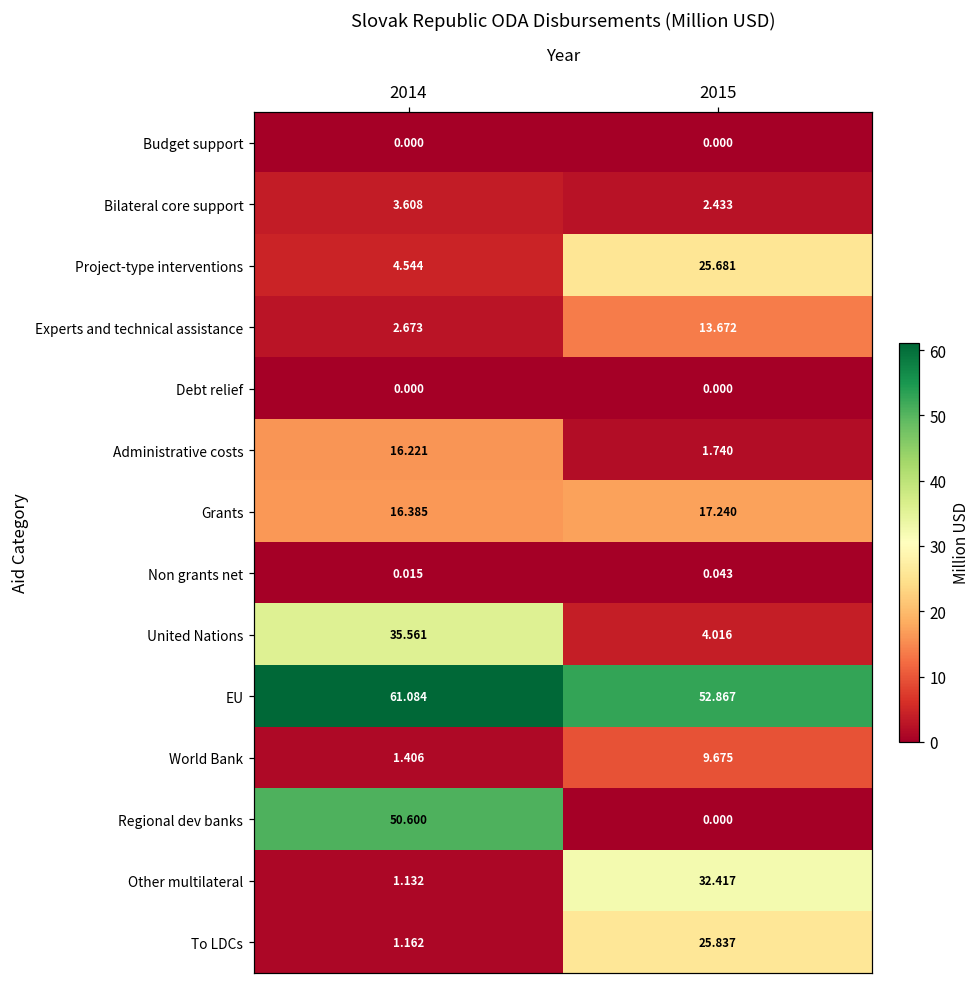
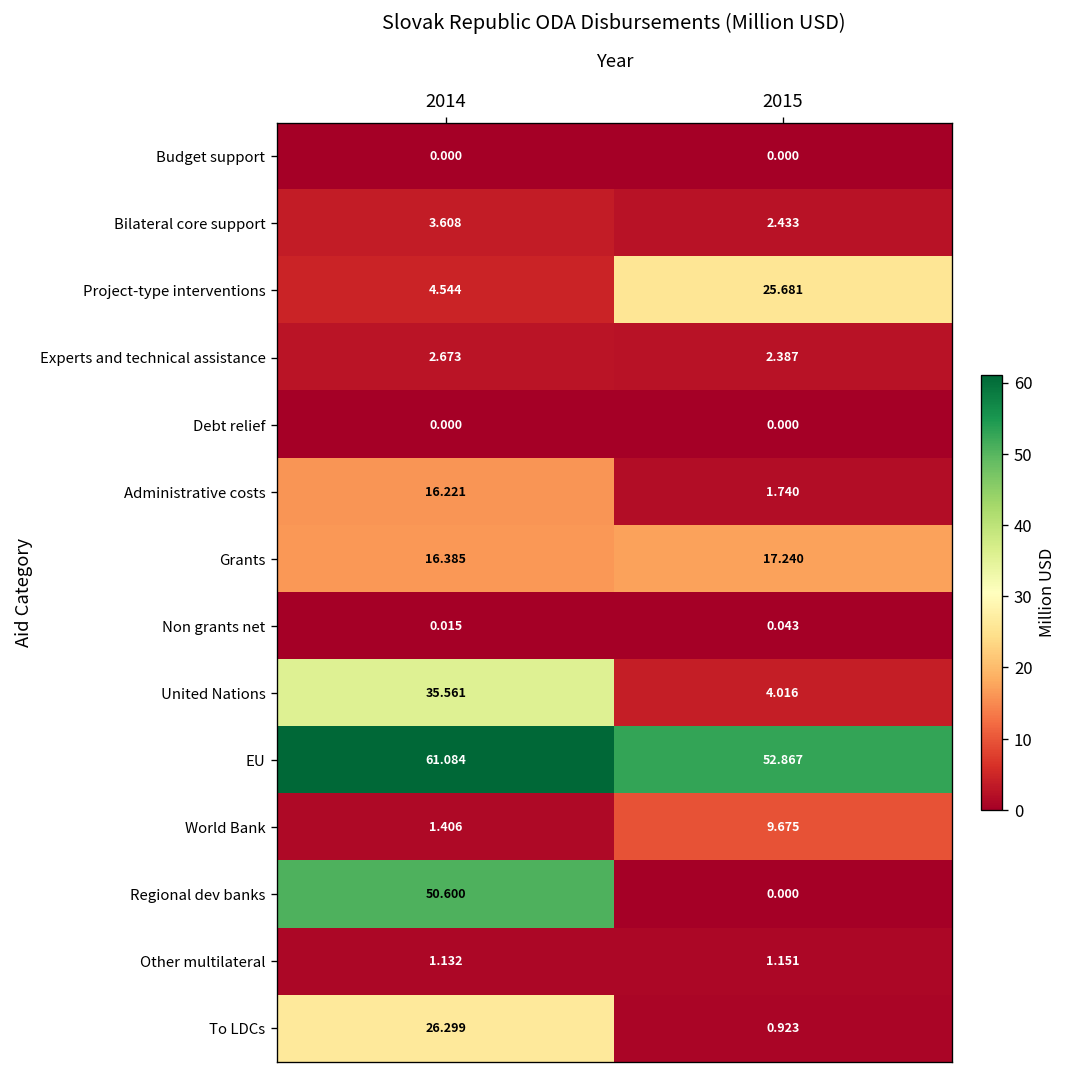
  {
    "Budget support": {
      "2014": 0.000,
      "2015": 0.000
    },
    "Bilateral core support": {
      "2014": 3.608,
      "2015": 2.433
    },
    "Project-type interventions": {
      "2014": 4.544,
      "2015": 25.681
    },
    "Experts and technical assistance": {
      "2014": 2.673,
-     "2015": 13.672
+     "2015": 2.387
    },
    "Debt relief": {
      "2014": 0.000,
      "2015": 0.000
    },
    "Administrative costs": {
      "2014": 16.221,
      "2015": 1.740
    },
    "Grants": {
      "2014": 16.385,
      "2015": 17.240
    },
    "Non grants net": {
      "2014": 0.015,
      "2015": 0.043
    },
    "United Nations": {
      "2014": 35.561,
      "2015": 4.016
    },
    "EU": {
      "2014": 61.084,
      "2015": 52.867
    },
    "World Bank": {
      "2014": 1.406,
      "2015": 9.675
    },
    "Regional dev banks": {
      "2014": 50.600,
      "2015": 0.000
    },
    "Other multilateral": {
      "2014": 1.132,
-     "2015": 32.417
+     "2015": 1.151
    },
    "To LDCs": {
-     "2014": 1.162,
-     "2015": 25.837
+     "2014": 26.299,
+     "2015": 0.923
    }
  }
